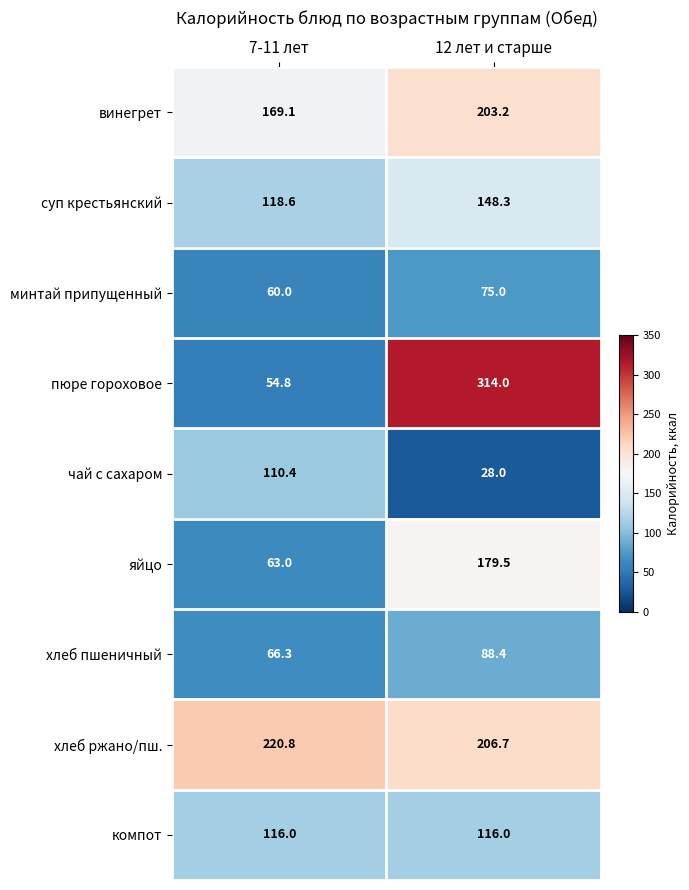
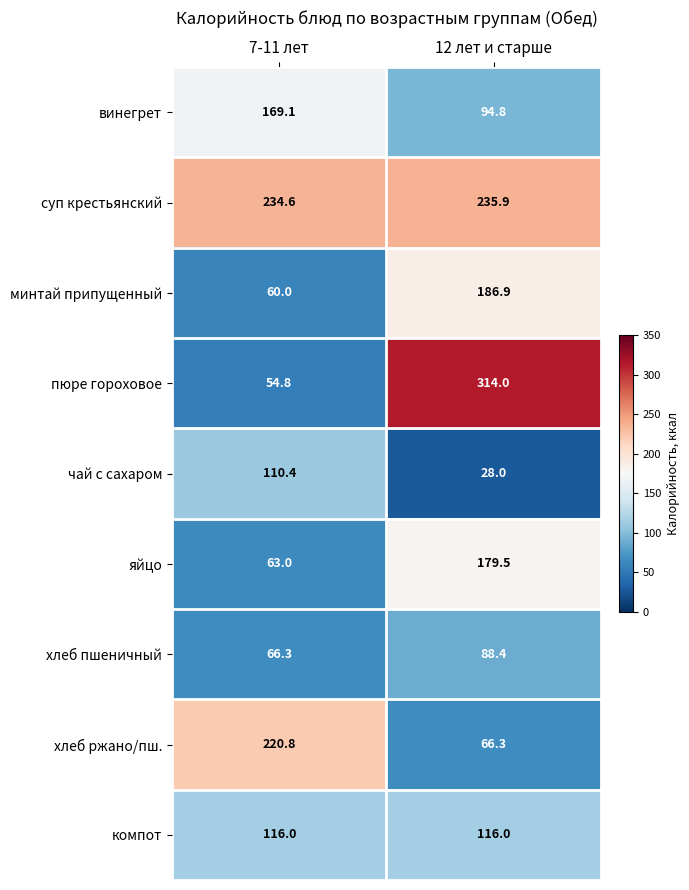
  {
    "винегрет": {
      "7-11 лет": 169.1,
-     "12 лет и старше": 203.2
+     "12 лет и старше": 94.8
    },
    "суп крестьянский": {
-     "7-11 лет": 118.6,
-     "12 лет и старше": 148.3
+     "7-11 лет": 234.6,
+     "12 лет и старше": 235.9
    },
    "минтай припущенный": {
      "7-11 лет": 60.0,
-     "12 лет и старше": 75.0
+     "12 лет и старше": 186.9
    },
    "пюре гороховое": {
      "7-11 лет": 54.8,
      "12 лет и старше": 314.0
    },
    "чай с сахаром": {
      "7-11 лет": 110.4,
      "12 лет и старше": 28.0
    },
    "яйцо": {
      "7-11 лет": 63.0,
      "12 лет и старше": 179.5
    },
    "хлеб пшеничный": {
      "7-11 лет": 66.3,
      "12 лет и старше": 88.4
    },
    "хлеб ржано/пш.": {
      "7-11 лет": 220.8,
-     "12 лет и старше": 206.7
+     "12 лет и старше": 66.3
    },
    "компот": {
      "7-11 лет": 116.0,
      "12 лет и старше": 116.0
    }
  }
